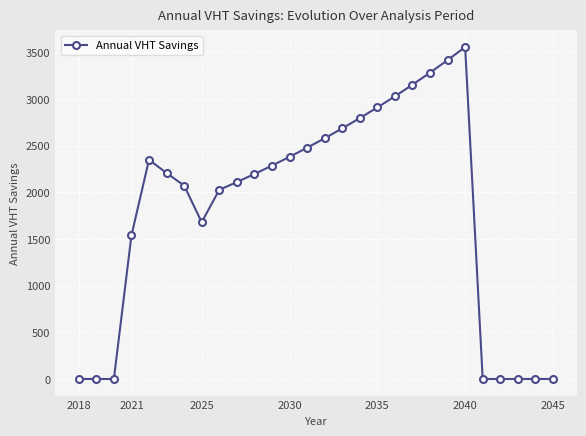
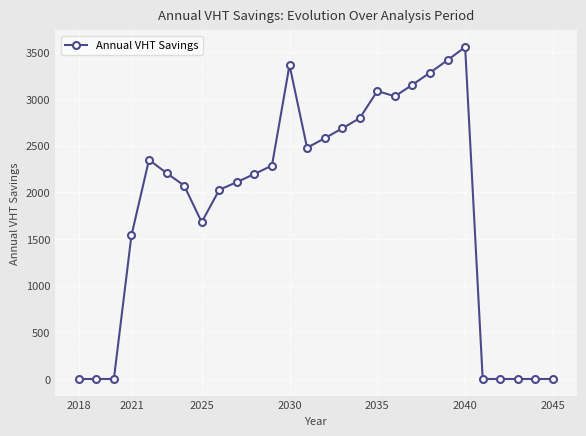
  {
    "2018": 0,
    "2021": 1500,
    "2025": 1700,
-   "2030": 2400,
-   "2035": 2900,
+   "2030": 3400,
+   "2035": 3100,
    "2040": 3600,
    "2045": 0
  }
